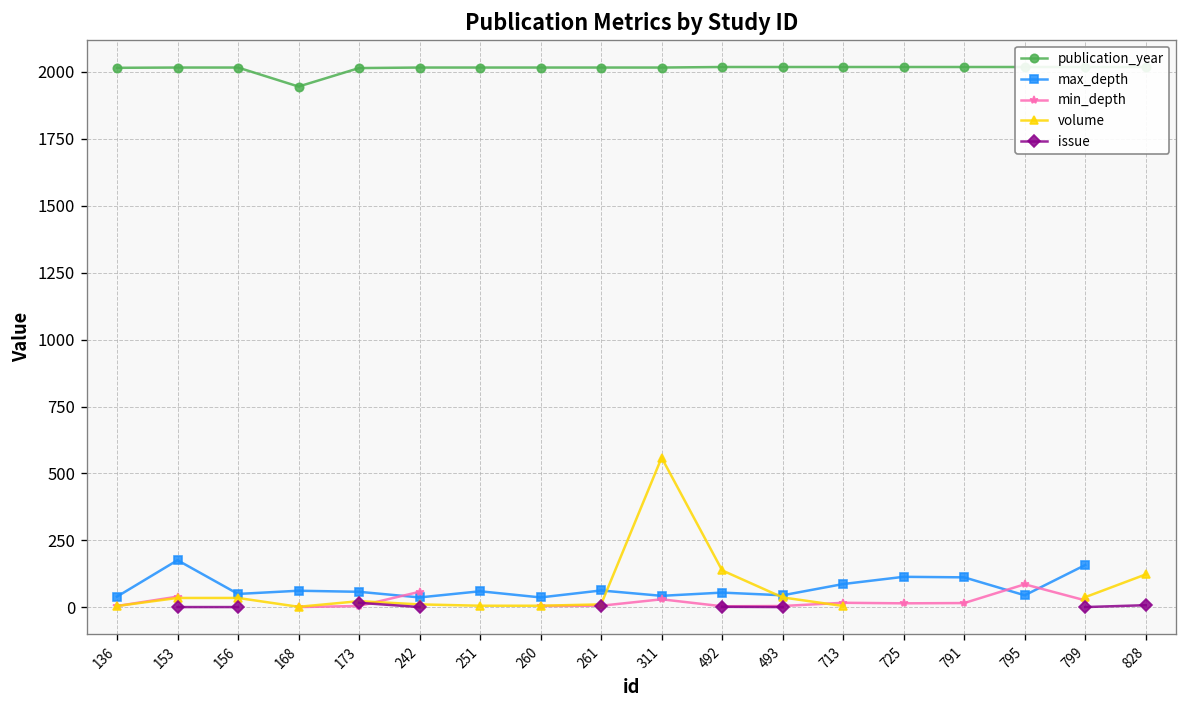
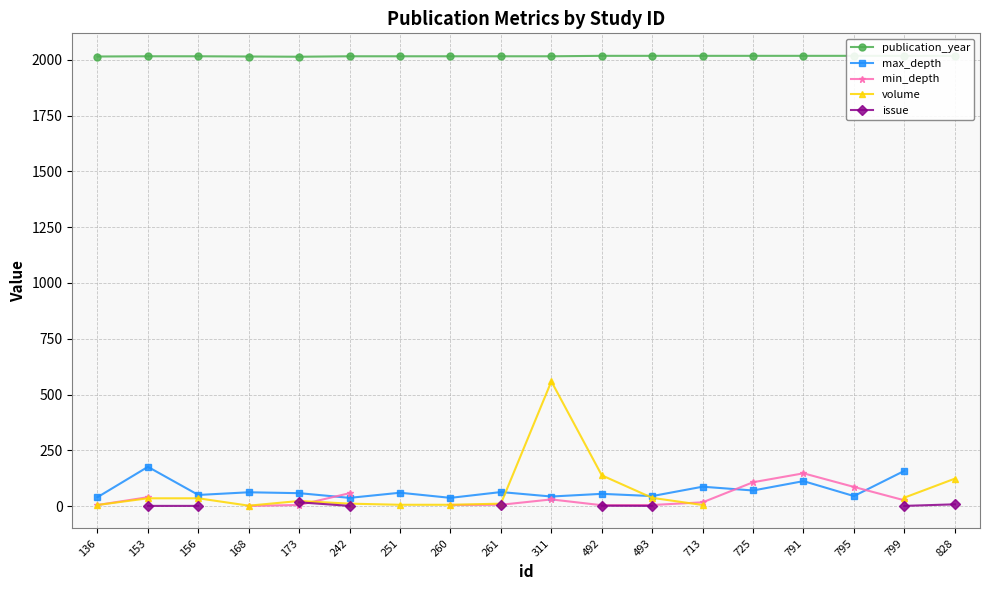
  {
    "publication_year": {
      "136": 2020,
      "153": 2020,
      "156": 2020,
-     "168": 1950,
+     "168": 2020,
      "173": 2010,
      "242": 2020,
      "251": 2020,
      "260": 2020,
      "261": 2020,
      "311": 2020,
      "492": 2020,
      "493": 2020,
      "713": 2020,
      "725": 2020,
      "791": 2020
    },
    "max_depth": {
      "136": 40,
      "153": 180,
      "156": 50,
      "168": 60,
      "173": 60,
      "242": 40,
      "251": 60,
      "260": 40,
      "261": 60,
      "311": 40,
      "492": 60,
      "713": 90,
-     "725": 110,
+     "725": 70,
      "791": 110,
      "795": 50,
      "799": 160
    },
    "min_depth": {
      "173": 10,
      "242": 60,
      "311": 30,
      "713": 20,
-     "725": 20,
-     "791": 20,
+     "725": 110,
+     "791": 150,
      "795": 90,
      "799": 30
    },
    "volume": {
      "156": 40,
      "251": 10,
      "311": 560,
      "492": 140,
      "713": 10,
      "799": 40,
      "828": 120
    },
    "issue": {
      "153": 0,
      "156": 0,
      "799": 0,
      "828": 10
    }
  }
